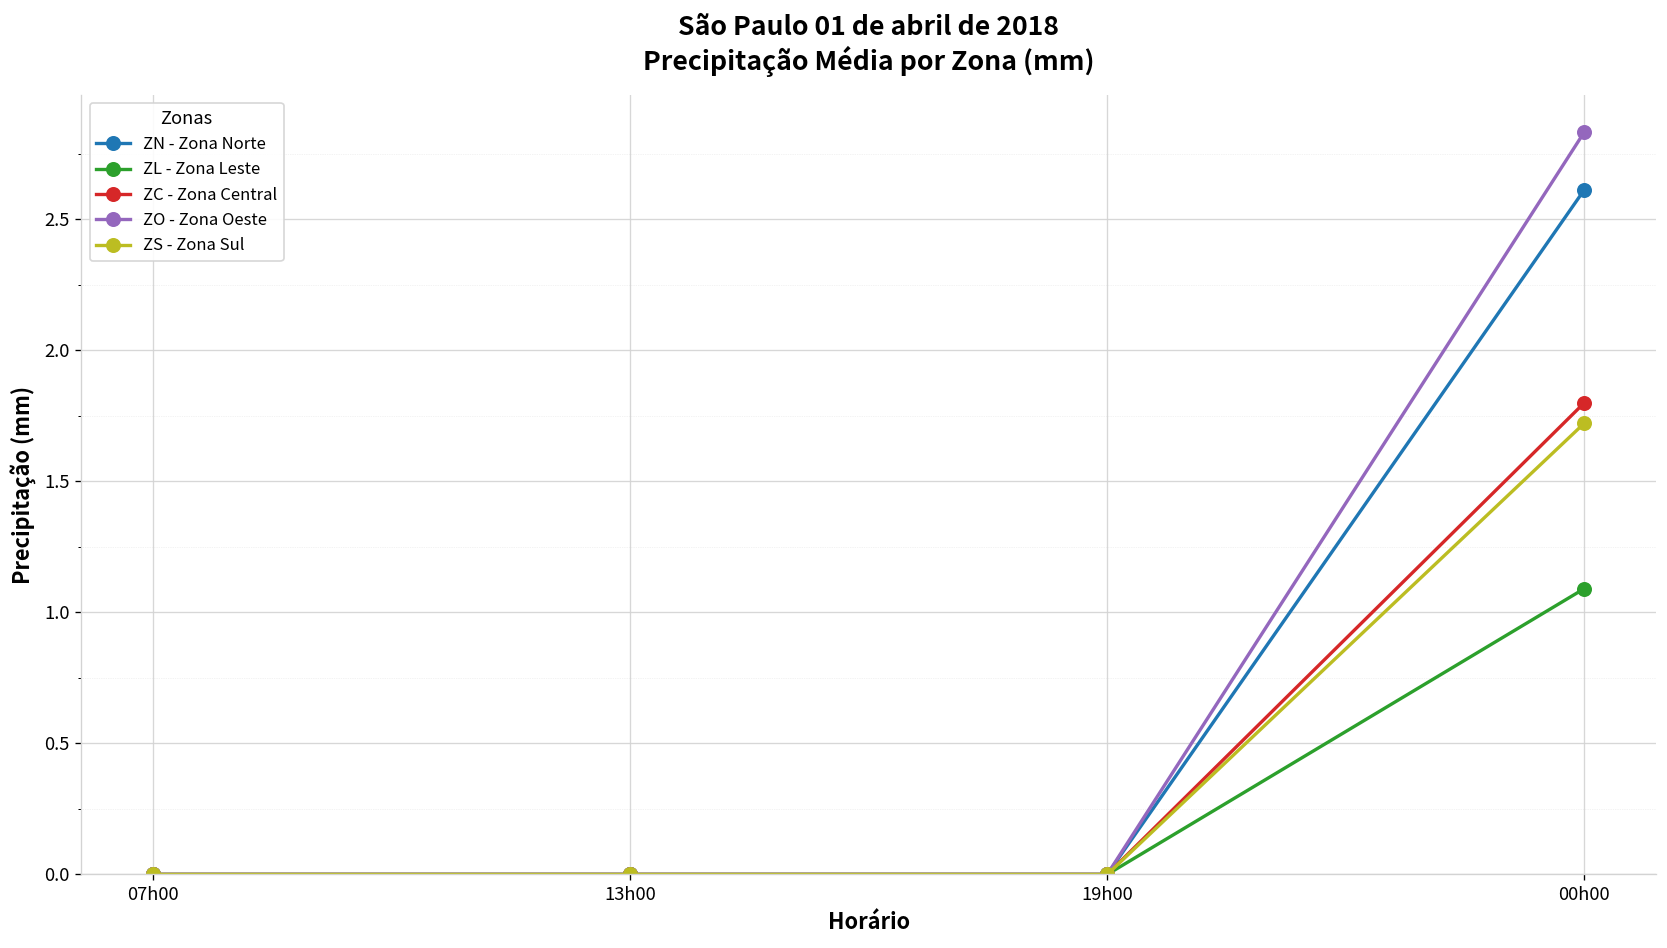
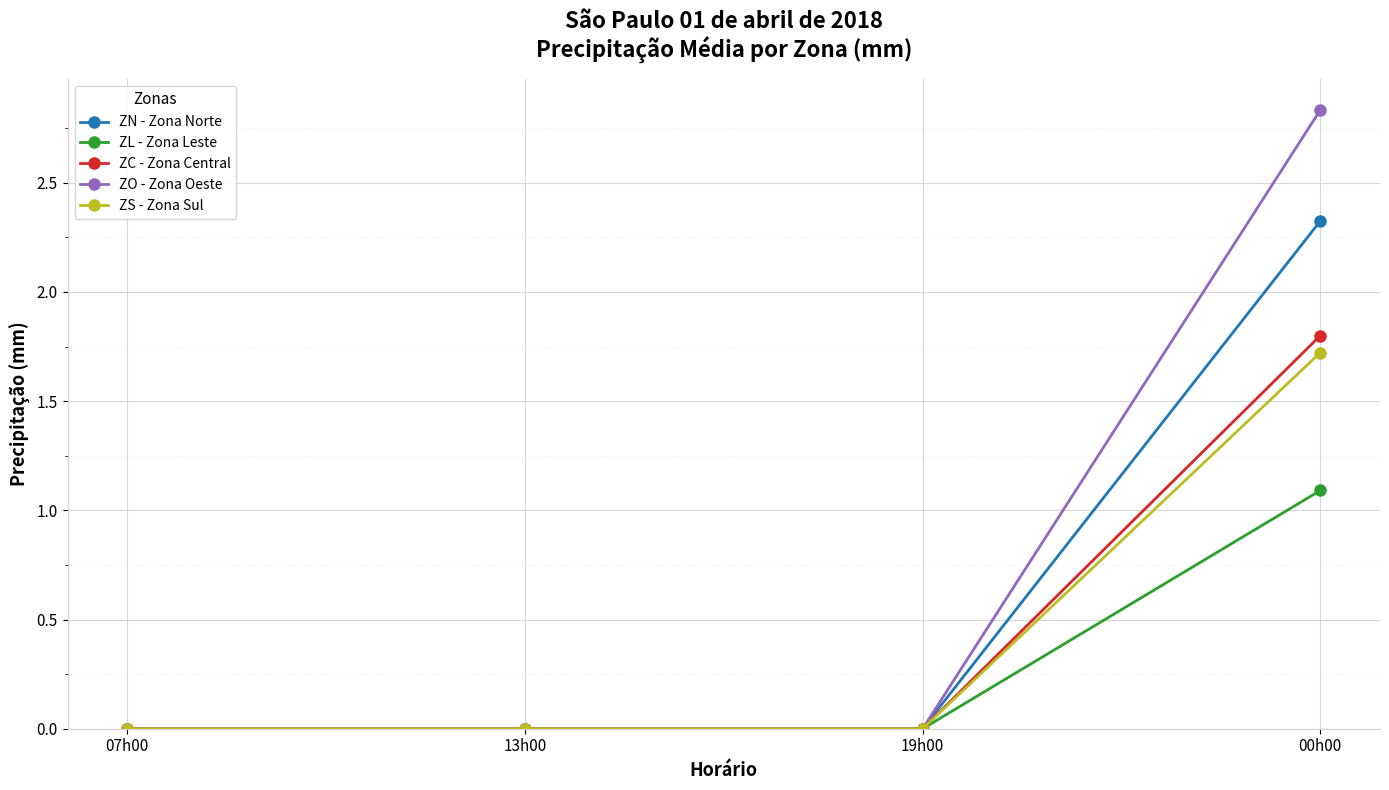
  {
    "ZN - Zona Norte": {
-     "00h00": 2.61
+     "00h00": 2.33
    },
    "ZL - Zona Leste": {
      "00h00": 1.09
    },
    "ZC - Zona Central": {
      "00h00": 1.80
    },
    "ZO - Zona Oeste": {
      "00h00": 2.83
    },
    "ZS - Zona Sul": {
      "00h00": 1.72
    }
  }
